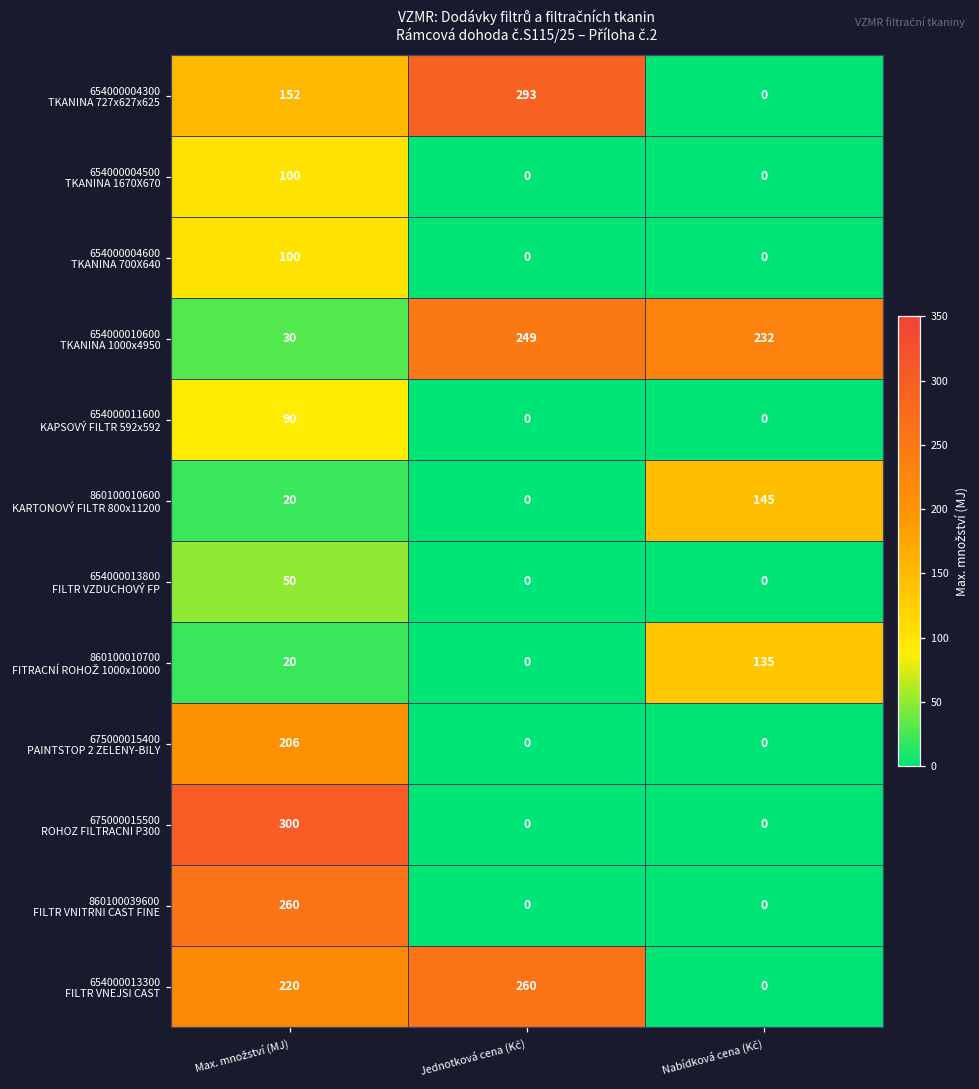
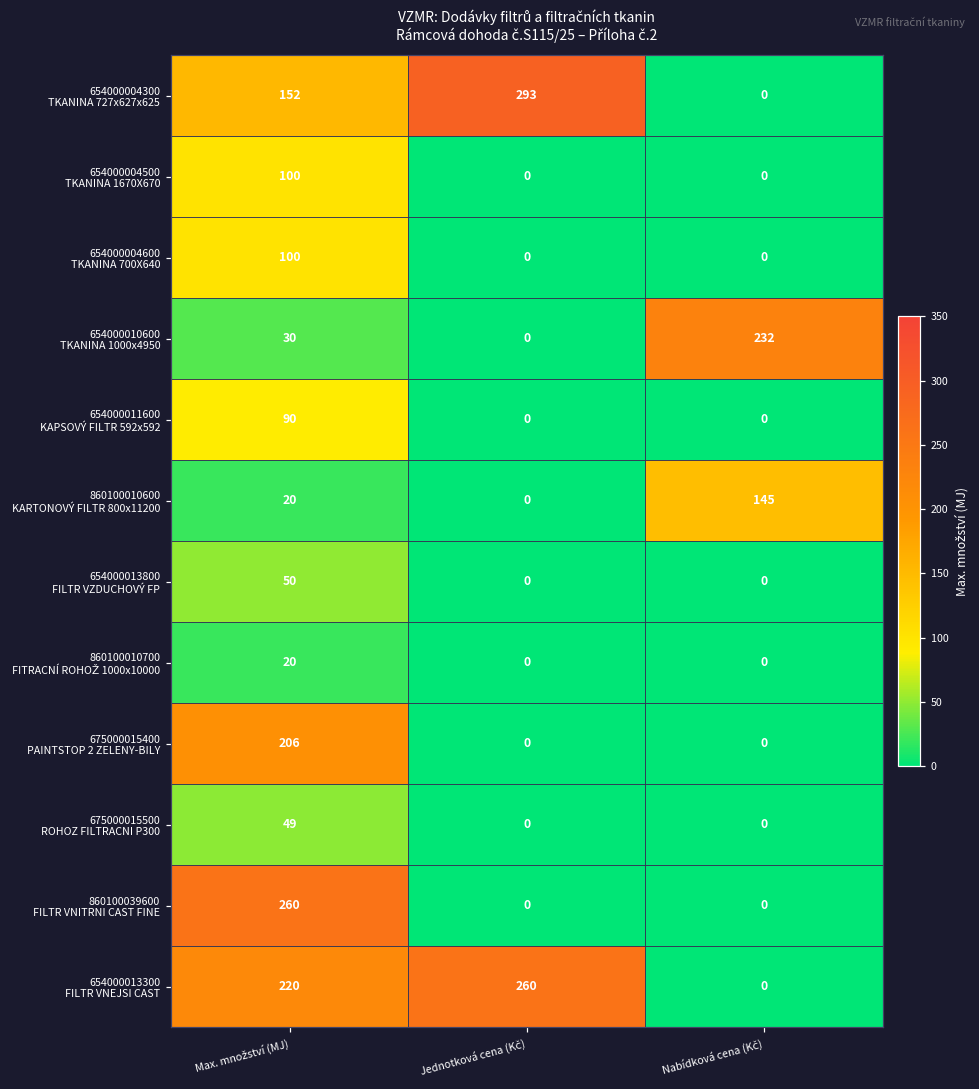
  {
    "654000004300 TKANINA 727x627x625": {
      "Max. množství (MJ)": 152,
      "Jednotková cena (Kč)": 293,
      "Nabídková cena (Kč)": 0
    },
    "654000004500 TKANINA 1670X670": {
      "Max. množství (MJ)": 100,
      "Jednotková cena (Kč)": 0,
      "Nabídková cena (Kč)": 0
    },
    "654000004600 TKANINA 700X640": {
      "Max. množství (MJ)": 100,
      "Jednotková cena (Kč)": 0,
      "Nabídková cena (Kč)": 0
    },
    "654000010600 TKANINA 1000x4950": {
      "Max. množství (MJ)": 30,
-     "Jednotková cena (Kč)": 249,
+     "Jednotková cena (Kč)": 0,
      "Nabídková cena (Kč)": 232
    },
    "654000011600 KAPSOVÝ FILTR 592x592": {
      "Max. množství (MJ)": 90,
      "Jednotková cena (Kč)": 0,
      "Nabídková cena (Kč)": 0
    },
    "860100010600 KARTONOVÝ FILTR 800x11200": {
      "Max. množství (MJ)": 20,
      "Jednotková cena (Kč)": 0,
      "Nabídková cena (Kč)": 145
    },
    "654000013800 FILTR VZDUCHOVÝ FP": {
      "Max. množství (MJ)": 50,
      "Jednotková cena (Kč)": 0,
      "Nabídková cena (Kč)": 0
    },
    "860100010700 FITRACNÍ ROHOŽ 1000x10000": {
      "Max. množství (MJ)": 20,
      "Jednotková cena (Kč)": 0,
-     "Nabídková cena (Kč)": 135
+     "Nabídková cena (Kč)": 0
    },
    "675000015400 PAINTSTOP 2 ZELENY-BILY": {
      "Max. množství (MJ)": 206,
      "Jednotková cena (Kč)": 0,
      "Nabídková cena (Kč)": 0
    },
    "675000015500 ROHOZ FILTRACNI P300": {
-     "Max. množství (MJ)": 300,
+     "Max. množství (MJ)": 49,
      "Jednotková cena (Kč)": 0,
      "Nabídková cena (Kč)": 0
    },
    "860100039600 FILTR VNITRNI CAST FINE": {
      "Max. množství (MJ)": 260,
      "Jednotková cena (Kč)": 0,
      "Nabídková cena (Kč)": 0
    },
    "654000013300 FILTR VNEJSI CAST": {
      "Max. množství (MJ)": 220,
      "Jednotková cena (Kč)": 260,
      "Nabídková cena (Kč)": 0
    }
  }
